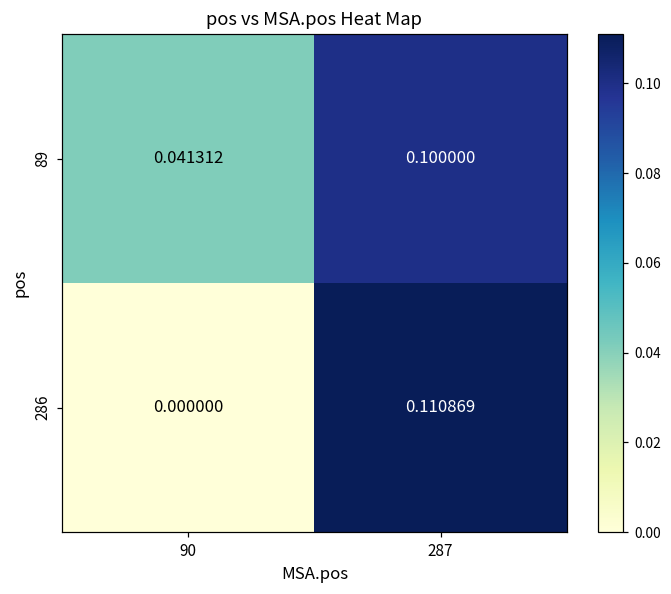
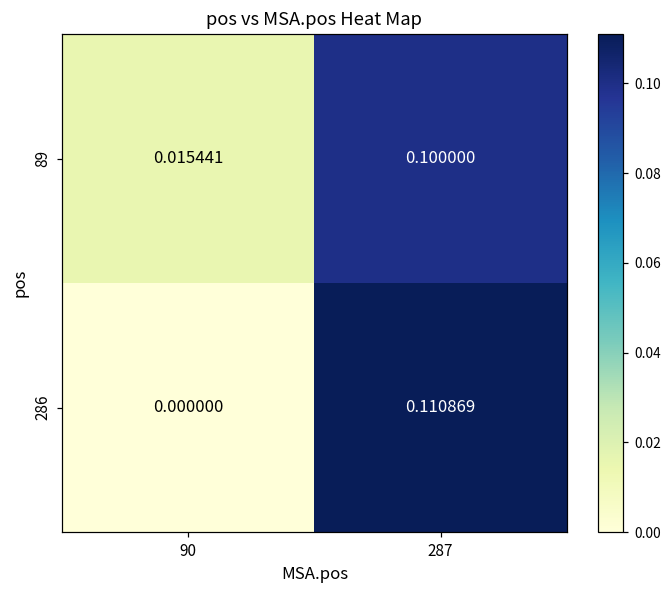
  {
    "89": {
-     "90": 0.041312,
+     "90": 0.015441,
      "287": 0.100000
    },
    "286": {
      "90": 0.000000,
      "287": 0.110869
    }
  }
